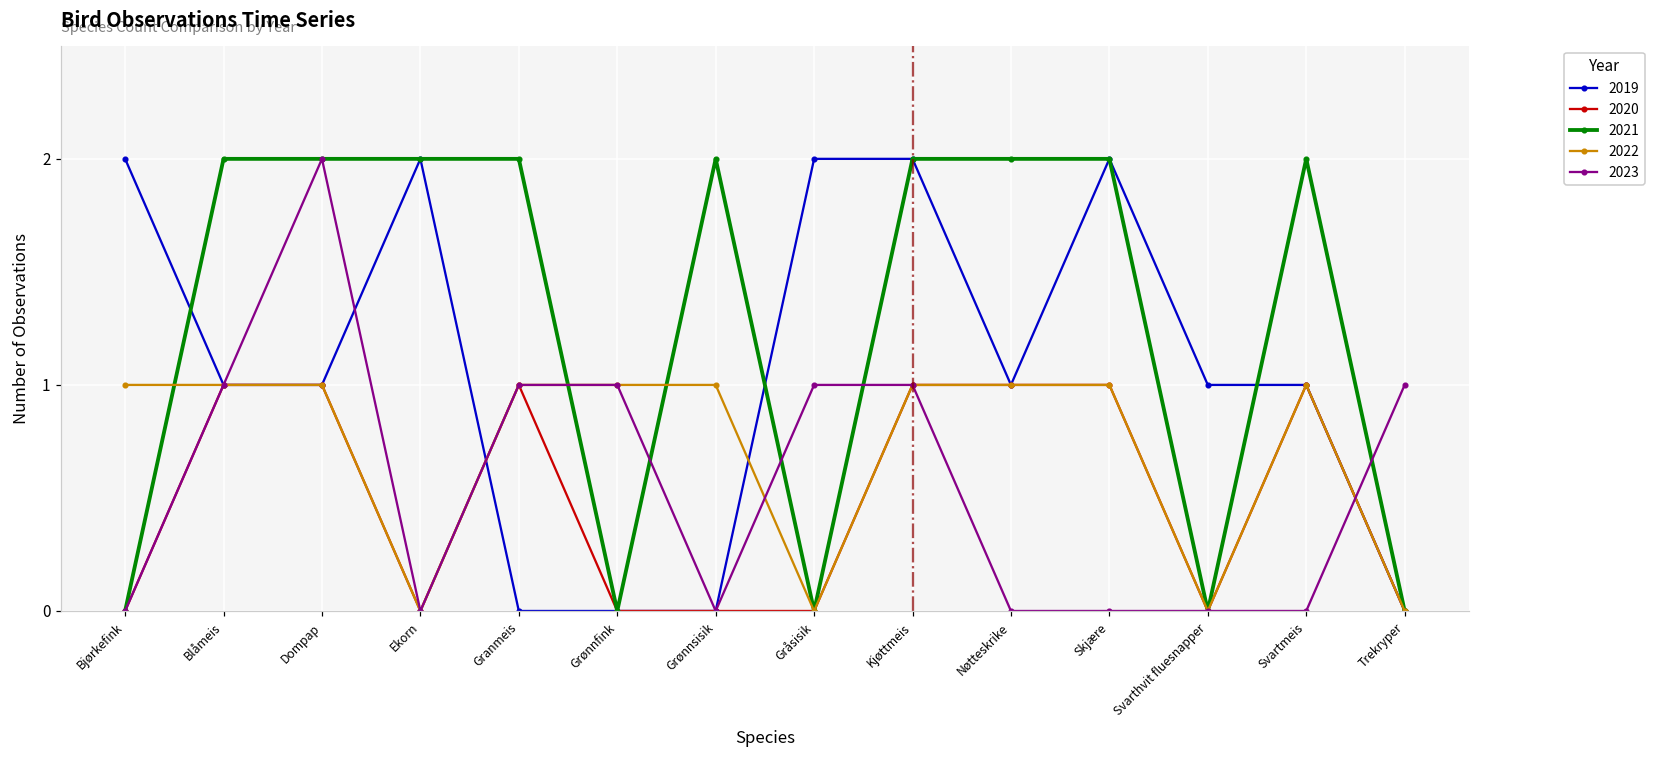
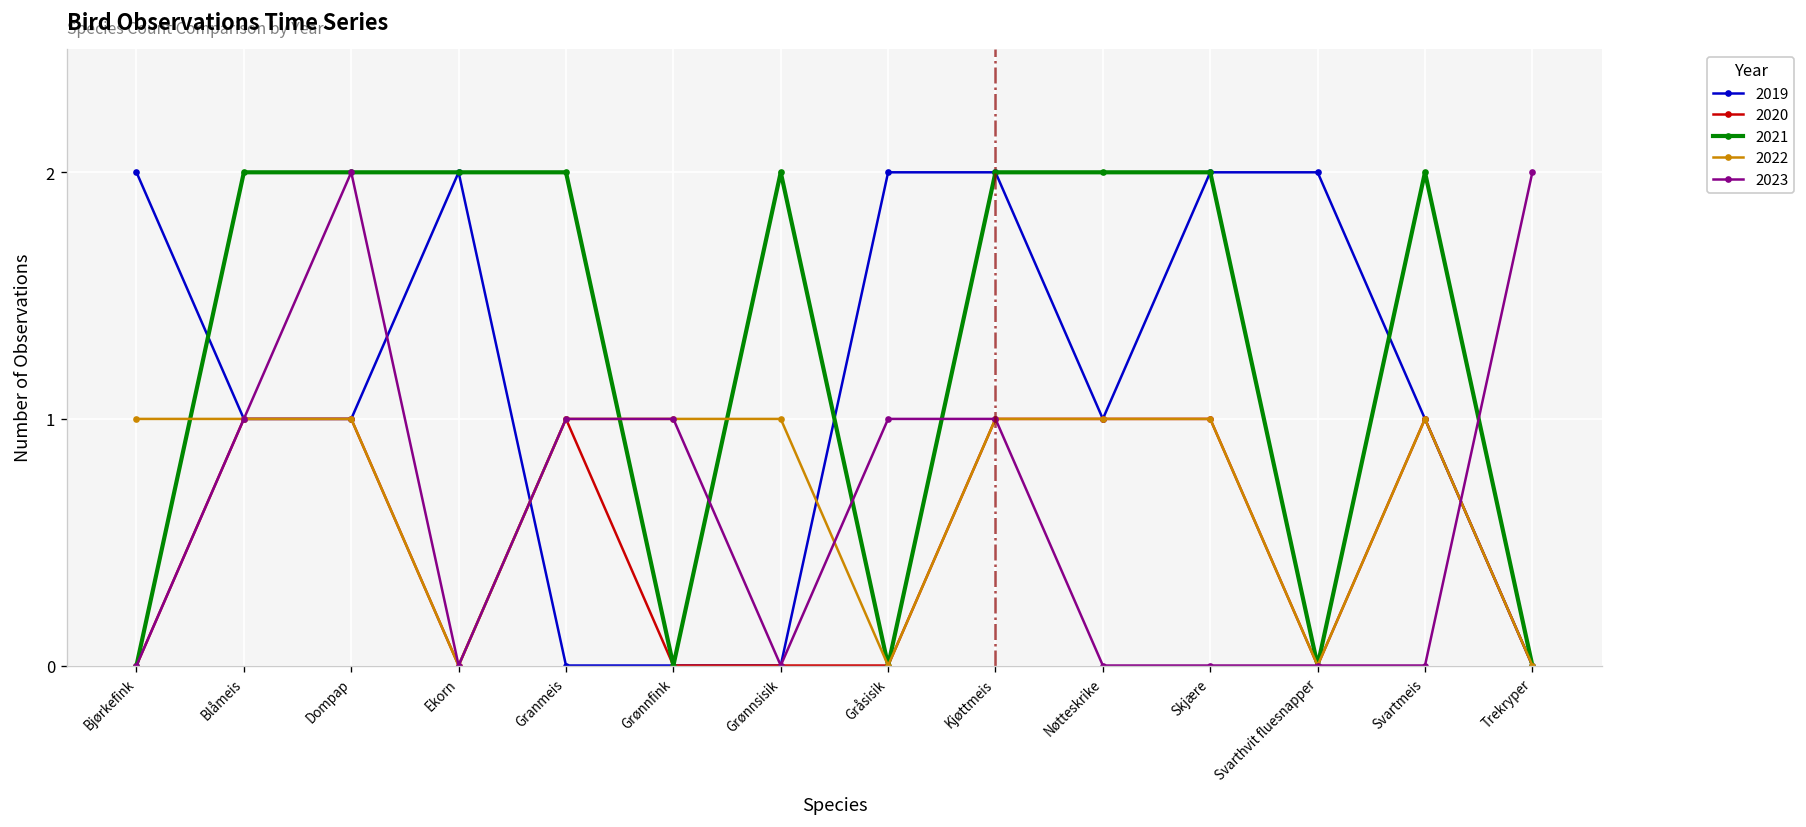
  {
    "2019": {
      "Bjørkefink": 2,
      "Granmeis": 0,
      "Gråsisik": 2,
-     "Svarthvit fluesnapper": 1
+     "Svarthvit fluesnapper": 2
    },
    "2021": {
      "Blåmeis": 2,
      "Granmeis": 2,
      "Grønnsisik": 2,
      "Nøtteskrike": 2,
      "Svartmeis": 2
    },
    "2022": {
      "Bjørkefink": 1,
      "Grønnsisik": 1
    },
    "2023": {
      "Gråsisik": 1,
      "Nøtteskrike": 0,
      "Skjære": 0,
      "Svartmeis": 0,
-     "Trekryper": 1
+     "Trekryper": 2
    }
  }
